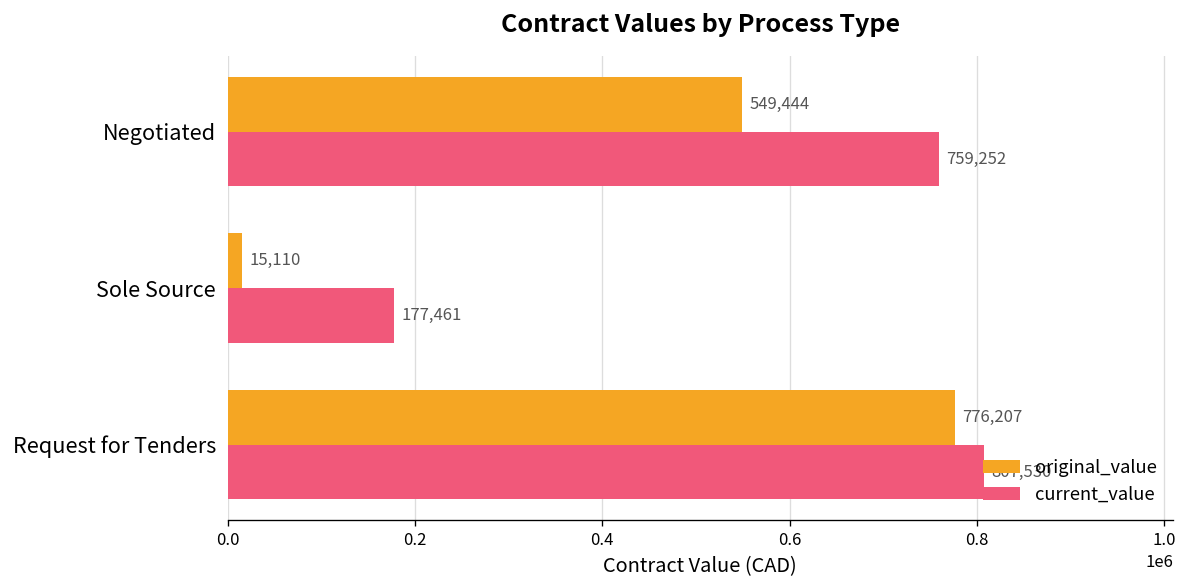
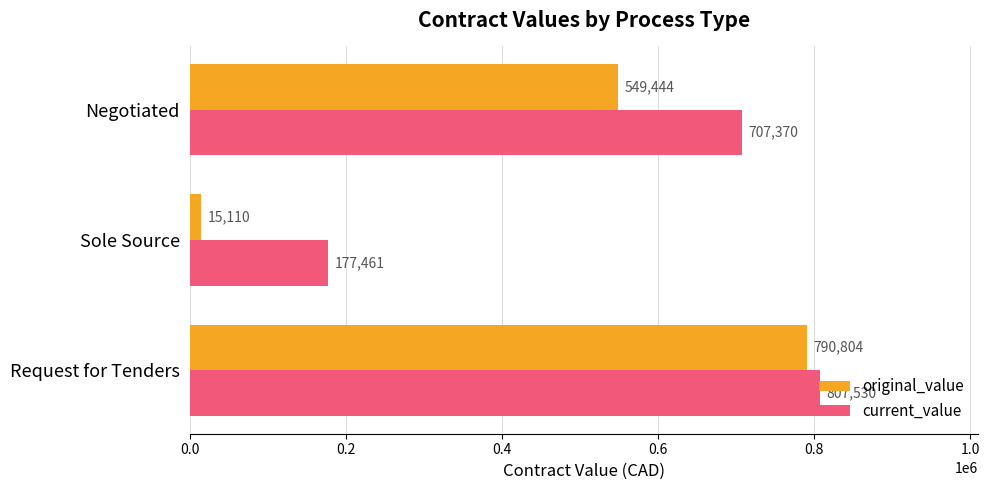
  {
    "original_value": {
      "Negotiated": "549,444",
      "Sole Source": "15,110",
-     "Request for Tenders": "776,207"
+     "Request for Tenders": "790,804"
    },
    "current_value": {
-     "Negotiated": "759,252",
+     "Negotiated": "707,370",
      "Sole Source": "177,461",
      "Request for Tenders": "807,530"
    }
  }
